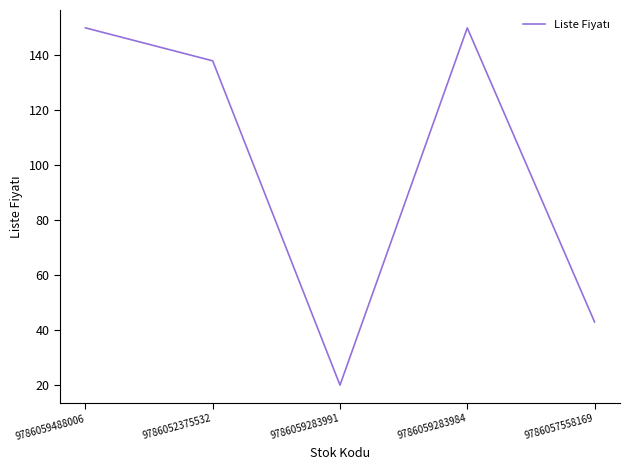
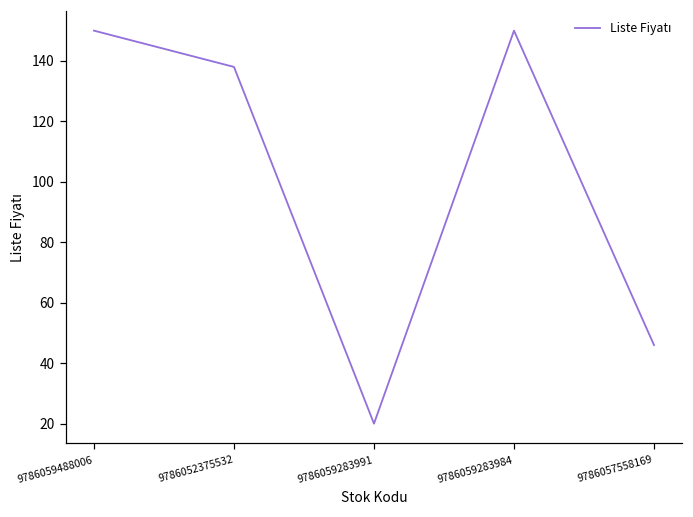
  {
    "9786059488006": 150,
    "9786052375532": 138,
    "9786059283991": 20,
    "9786059283984": 150,
-   "9786057558169": 43
+   "9786057558169": 46
  }
